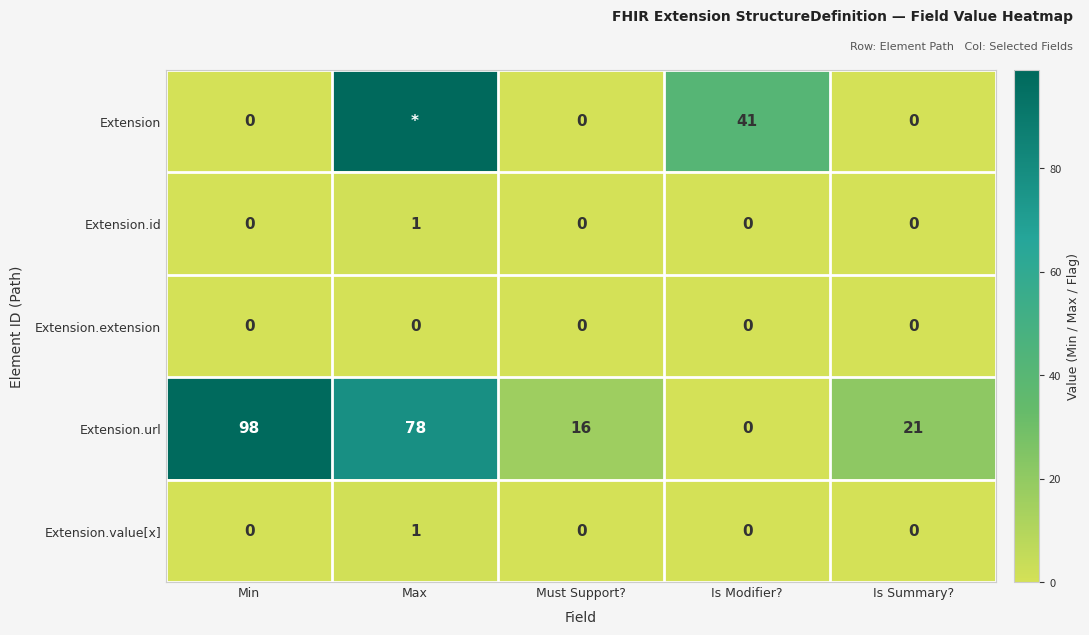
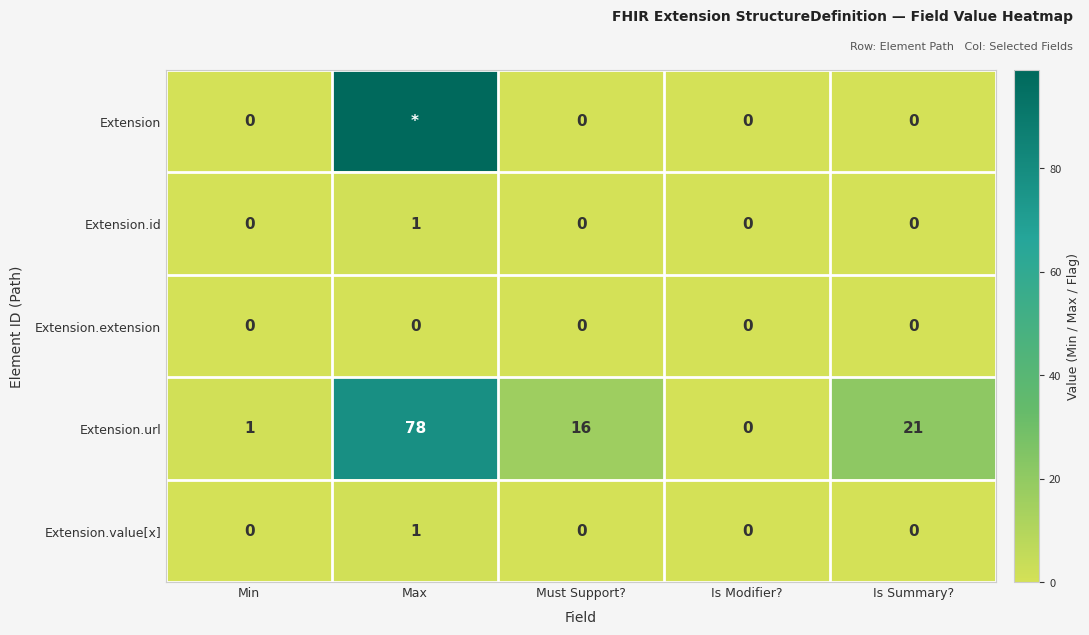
  {
    "Extension": {
      "Min": 0,
      "Must Support?": 0,
-     "Is Modifier?": 41,
+     "Is Modifier?": 0,
      "Is Summary?": 0
    },
    "Extension.id": {
      "Min": 0,
      "Max": 1,
      "Must Support?": 0,
      "Is Modifier?": 0,
      "Is Summary?": 0
    },
    "Extension.extension": {
      "Min": 0,
      "Max": 0,
      "Must Support?": 0,
      "Is Modifier?": 0,
      "Is Summary?": 0
    },
    "Extension.url": {
-     "Min": 98,
+     "Min": 1,
      "Max": 78,
      "Must Support?": 16,
      "Is Modifier?": 0,
      "Is Summary?": 21
    },
    "Extension.value[x]": {
      "Min": 0,
      "Max": 1,
      "Must Support?": 0,
      "Is Modifier?": 0,
      "Is Summary?": 0
    }
  }
